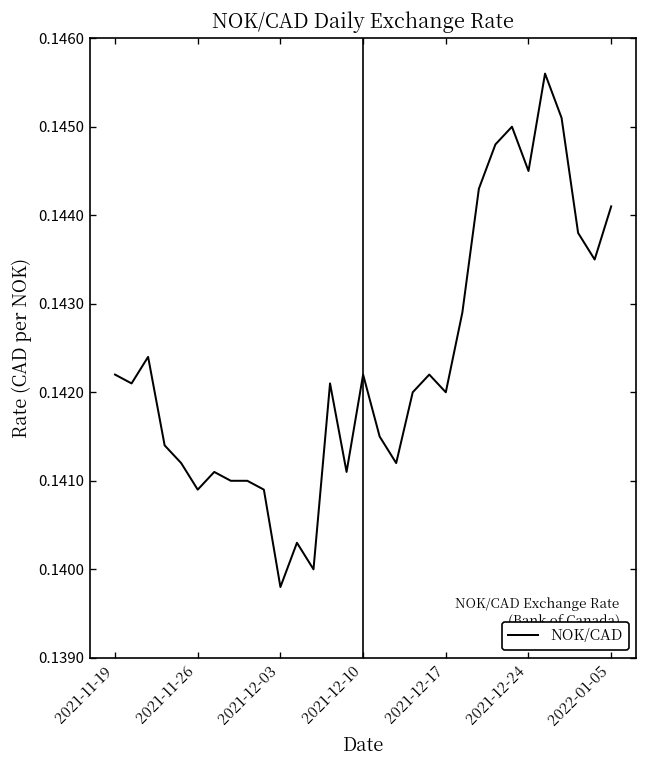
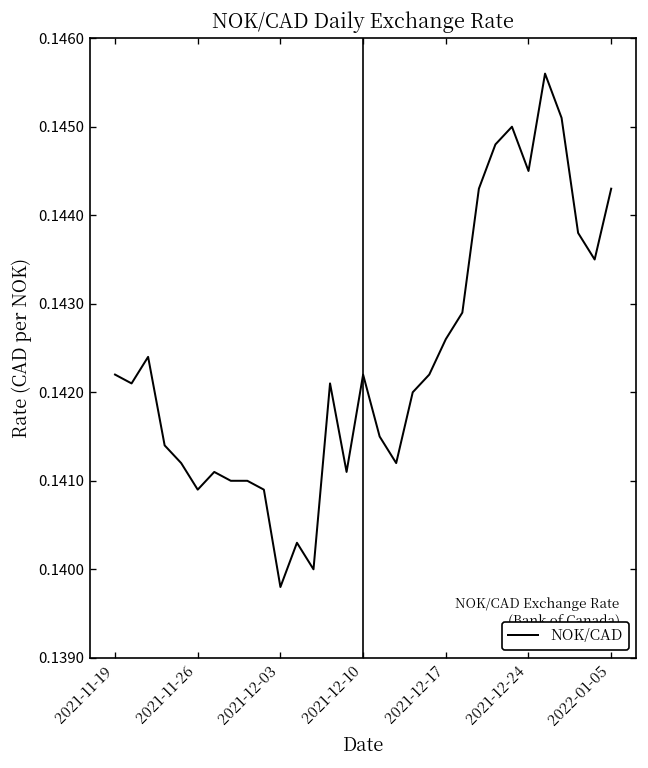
  {
    "2021-11-19": 0.1422,
    "2021-11-26": 0.1409,
    "2021-12-03": 0.1398,
    "2021-12-10": 0.1422,
-   "2021-12-17": 0.1420,
+   "2021-12-17": 0.1426,
    "2021-12-24": 0.1445,
-   "2022-01-05": 0.1441
+   "2022-01-05": 0.1443
  }
